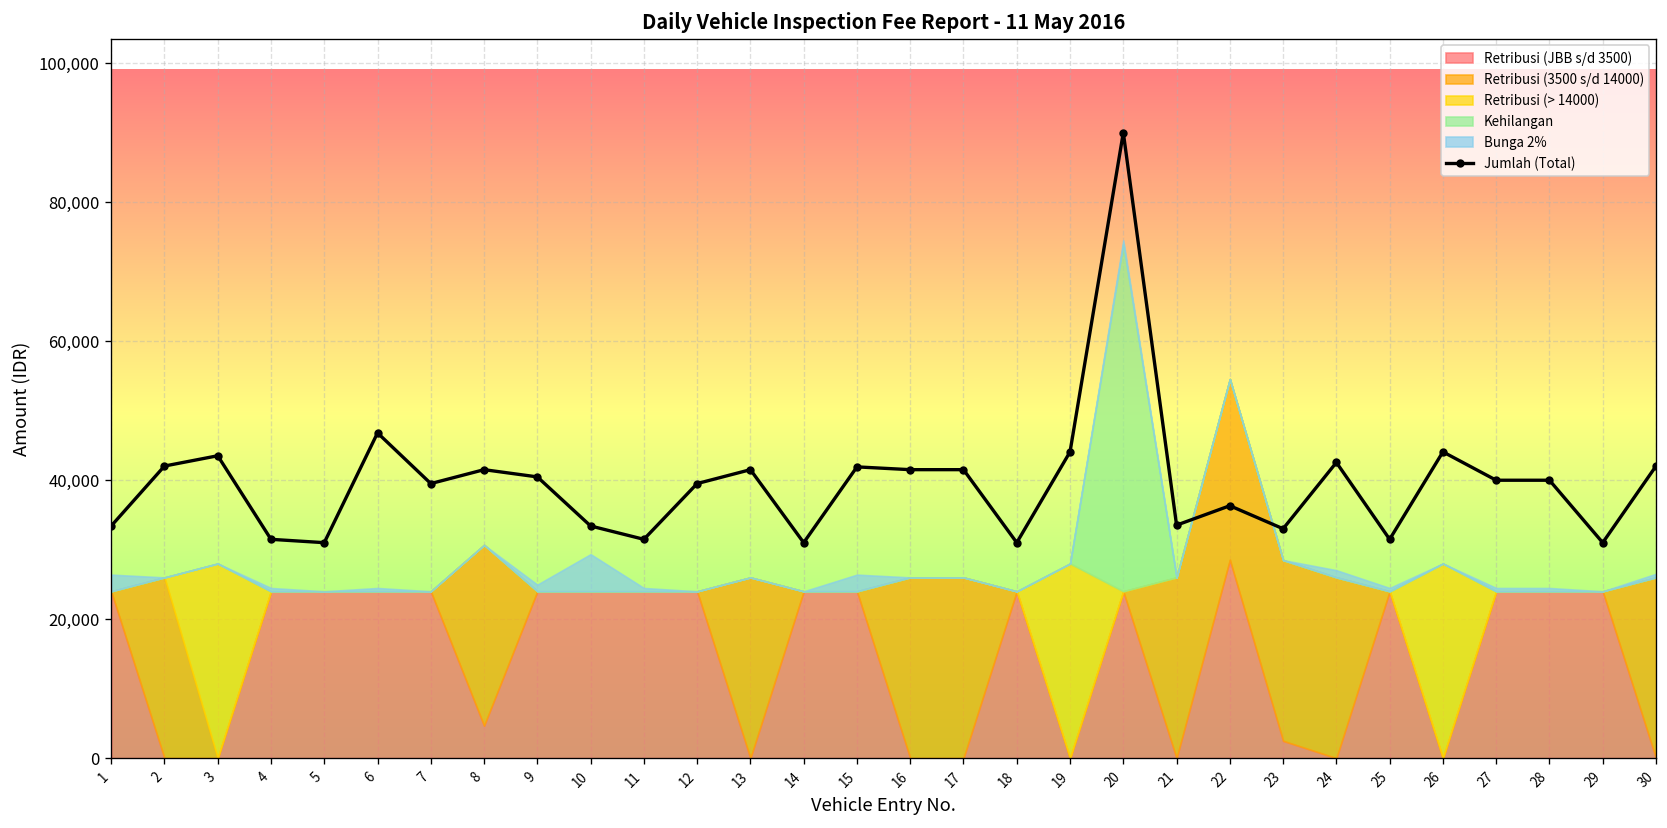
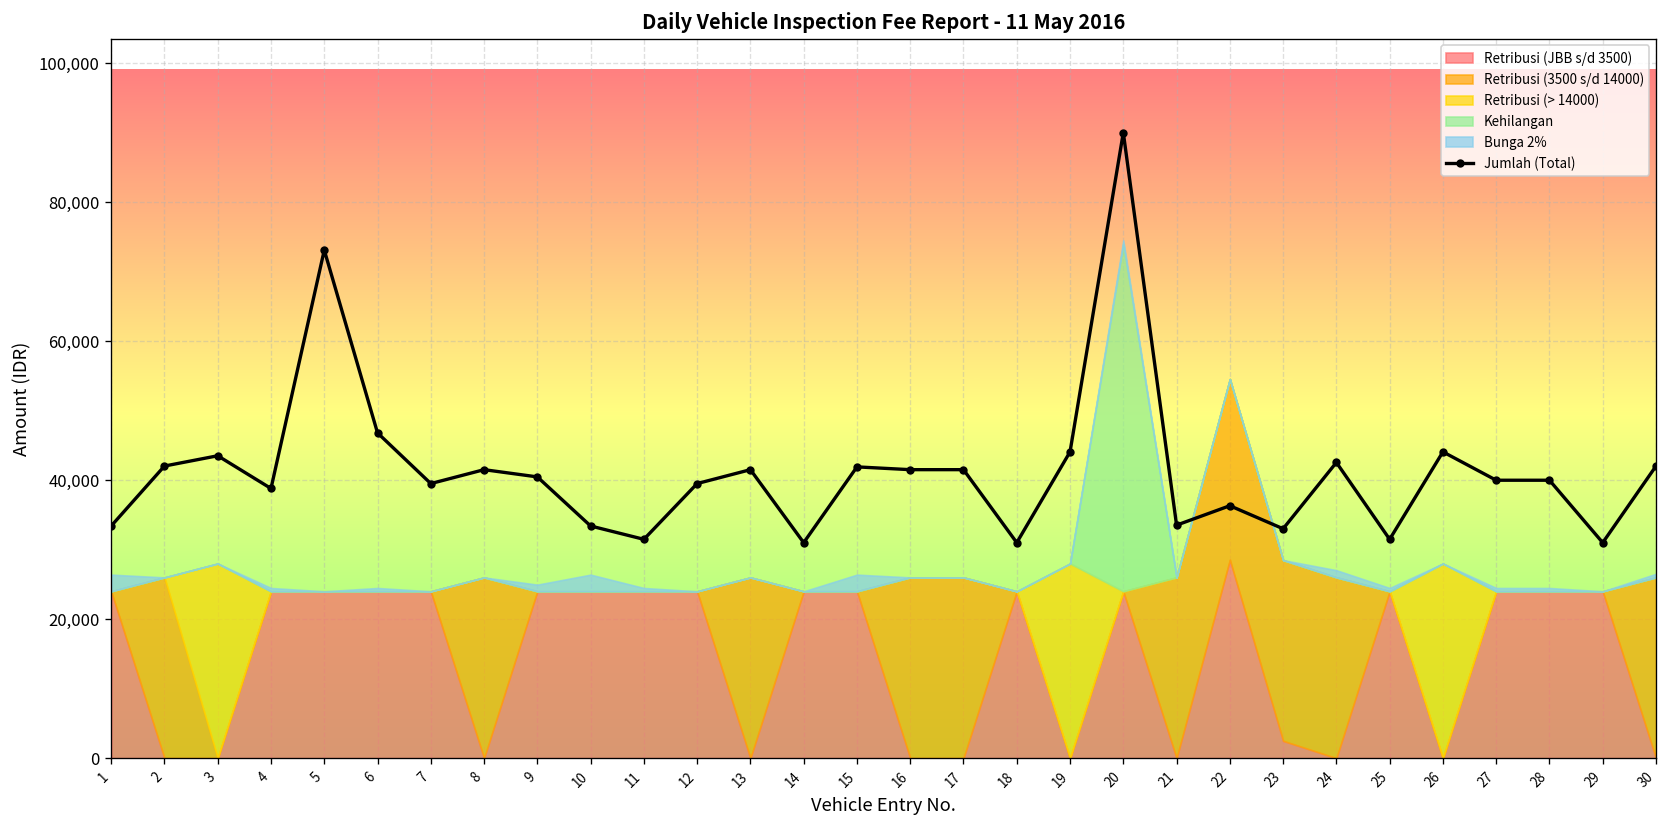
  {
    "Jumlah (Total)": {
      "1": "33,000",
      "2": "42,000",
      "3": "44,000",
-     "4": "31,000",
-     "5": "31,000",
+     "4": "39,000",
+     "5": "73,000",
      "6": "47,000",
      "7": "40,000",
      "8": "42,000",
      "9": "40,000",
      "10": "33,000",
      "11": "31,000",
      "12": "40,000",
      "13": "42,000",
      "14": "31,000",
      "15": "42,000",
      "16": "42,000",
      "17": "42,000",
      "18": "31,000",
      "19": "44,000",
      "20": "90,000",
      "21": "34,000",
      "22": "36,000",
      "23": "33,000",
      "24": "43,000",
      "25": "31,000",
      "26": "44,000",
      "27": "40,000",
      "28": "40,000",
      "29": "31,000",
      "30": "42,000"
    },
    "Retribusi (JBB s/d 3500)": {
      "2": "0",
-     "8": "5,000",
+     "8": "0",
      "13": "0",
      "16": "0",
      "17": "0",
      "21": "0",
      "22": "29,000",
      "23": "2,000",
      "24": "0",
      "30": "0"
    },
    "Kehilangan": {
      "20": "50,000"
    },
    "Bunga 2%": {
      "1": "2,000",
      "4": "0",
      "6": "0",
      "9": "1,000",
-     "10": "5,000",
+     "10": "2,000",
      "11": "0",
      "15": "2,000",
      "20": "0",
      "24": "1,000",
      "25": "0",
      "27": "0",
      "28": "0",
      "30": "1,000"
    }
  }
